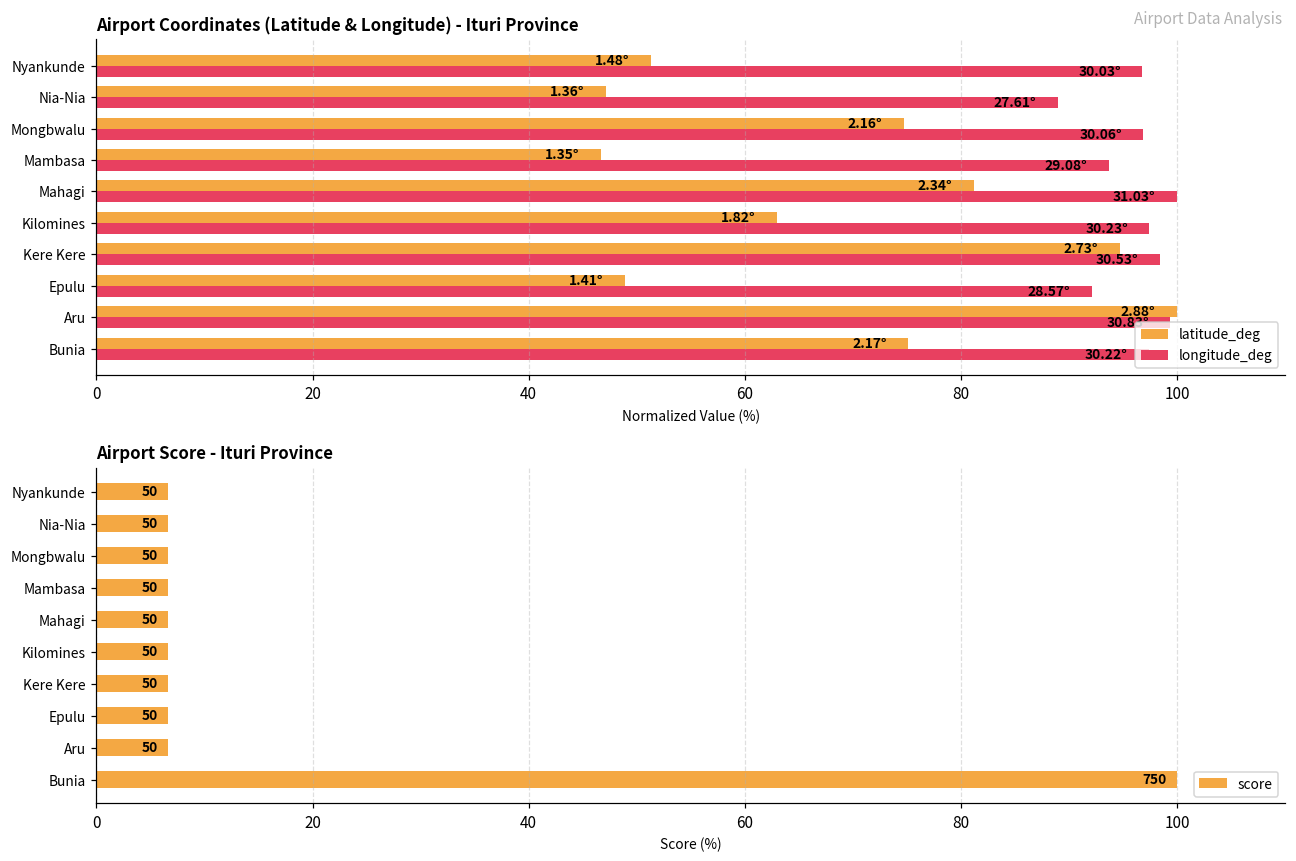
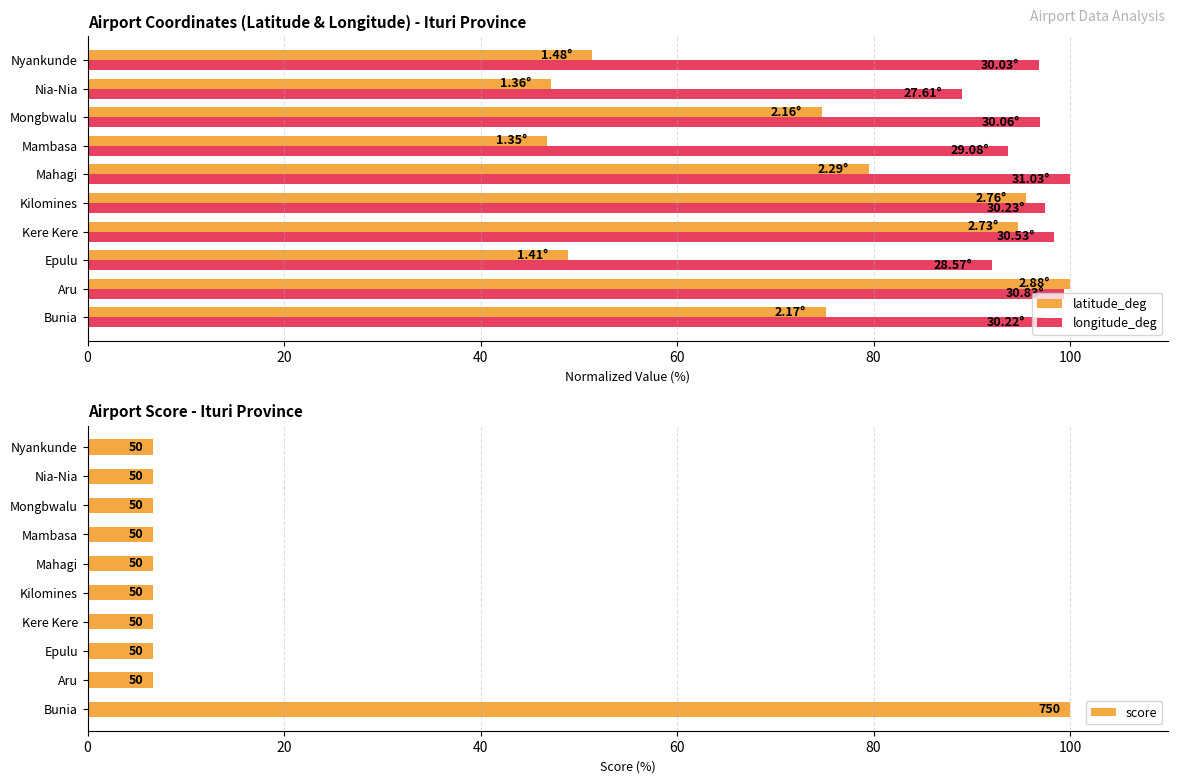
  {
    "Airport Coordinates (Latitude & Longitude) - Ituri Province": {
      "latitude_deg": {
-       "Mahagi": "2.34°",
-       "Kilomines": "1.82°"
+       "Mahagi": "2.29°",
+       "Kilomines": "2.76°"
      }
    }
  }
